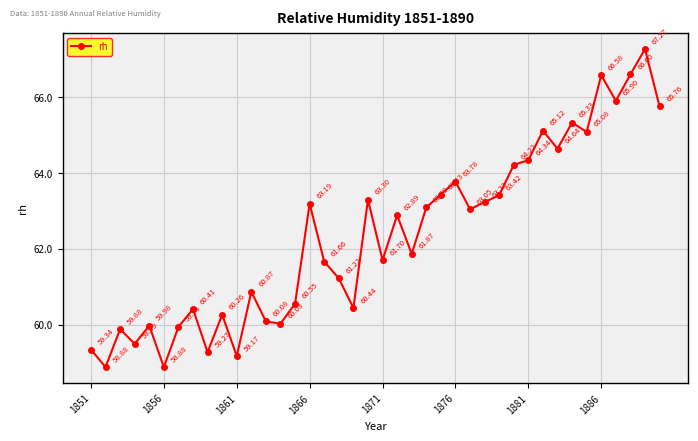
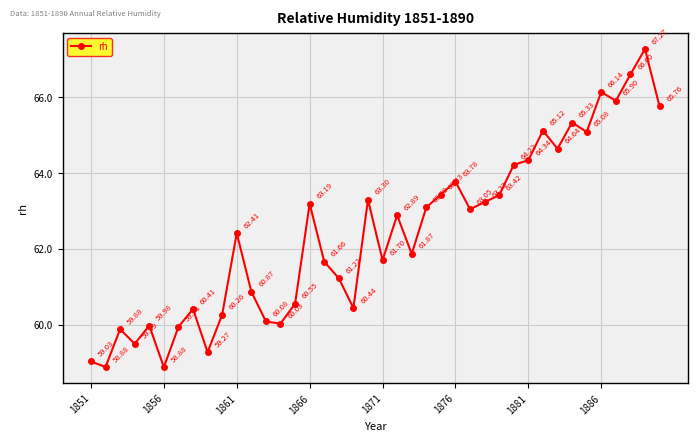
  {
-   "1851": 59.34,
+   "1851": 59.03,
    "1856": 58.88,
-   "1861": 59.17,
+   "1861": 62.41,
    "1866": 63.19,
    "1871": 61.70,
    "1876": 63.78,
-   "1886": 66.58
+   "1886": 66.14
  }
